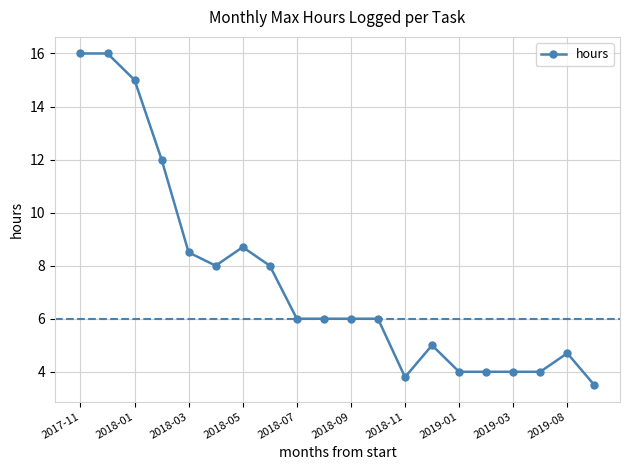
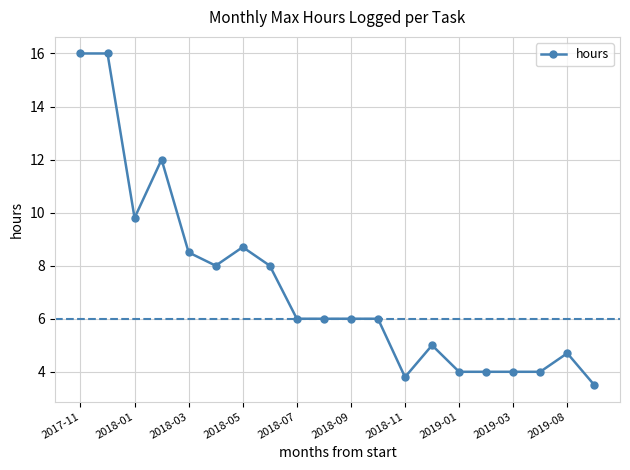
  {
    "2017-11": 16.0,
-   "2018-01": 15.0,
+   "2018-01": 9.8,
    "2018-03": 8.5,
    "2018-05": 8.7,
    "2018-07": 6.0,
    "2018-09": 6.0,
    "2018-11": 3.8,
    "2019-01": 4.0,
    "2019-03": 4.0,
    "2019-08": 4.7
  }
